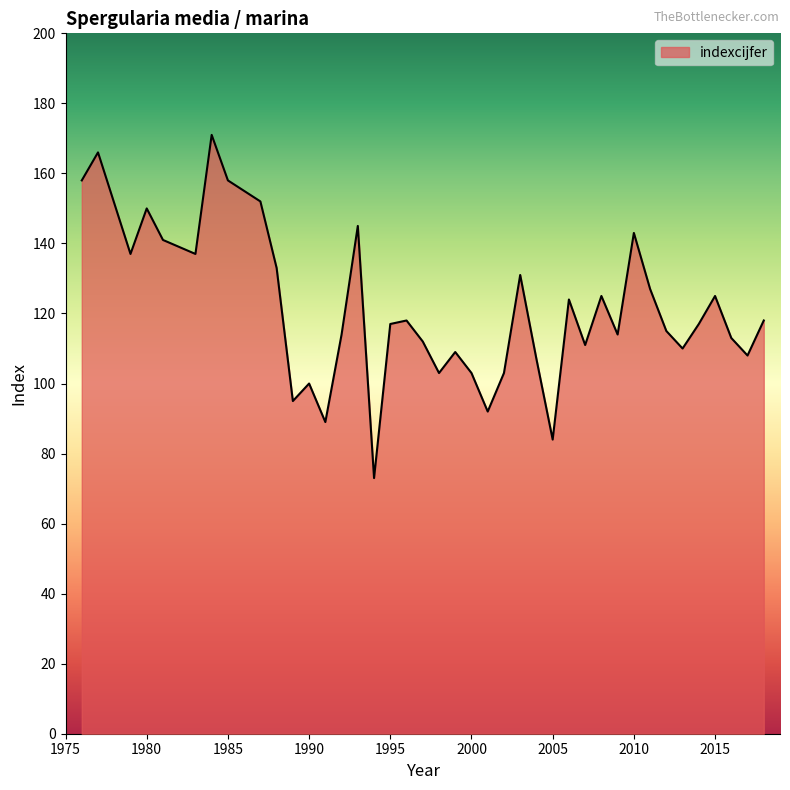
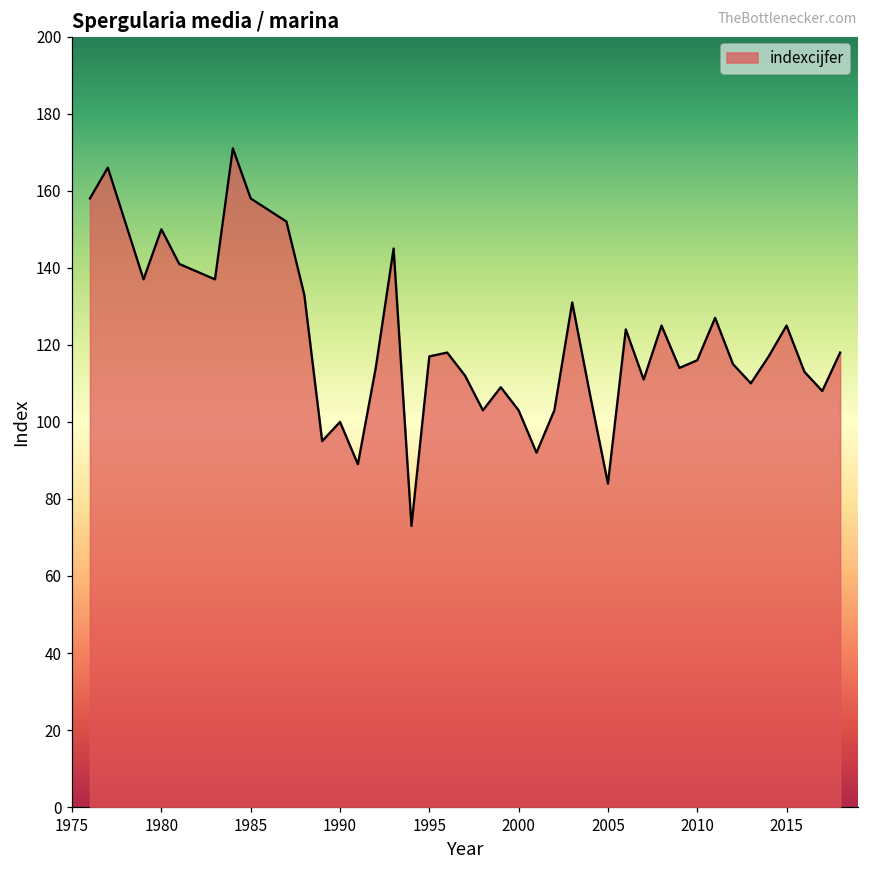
  {
    "1980": 150,
    "1985": 158,
    "1990": 100,
    "1995": 117,
    "2000": 103,
    "2005": 84,
-   "2010": 143,
+   "2010": 116,
    "2015": 125
  }
